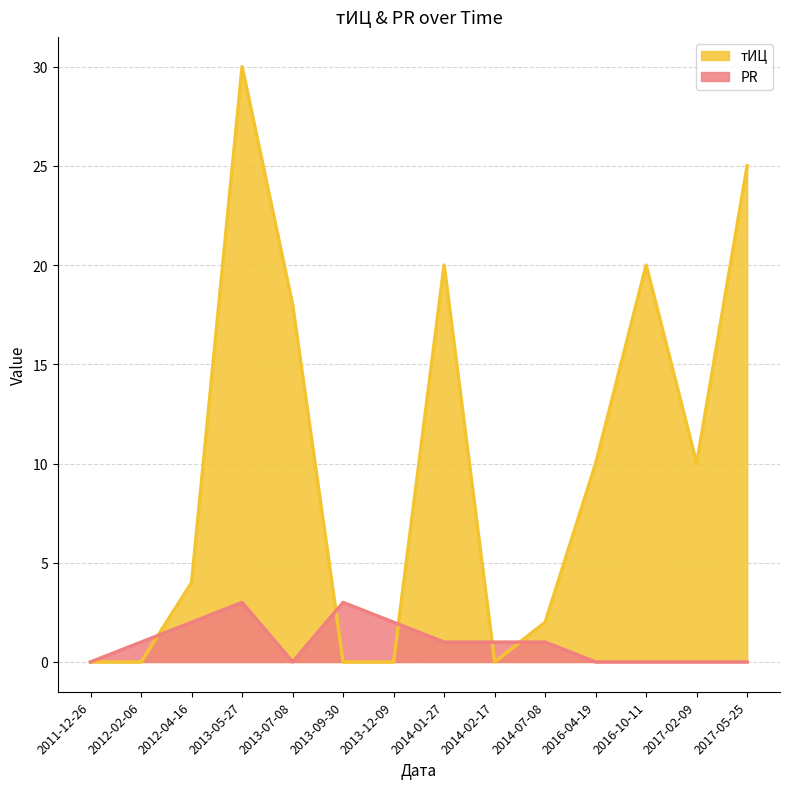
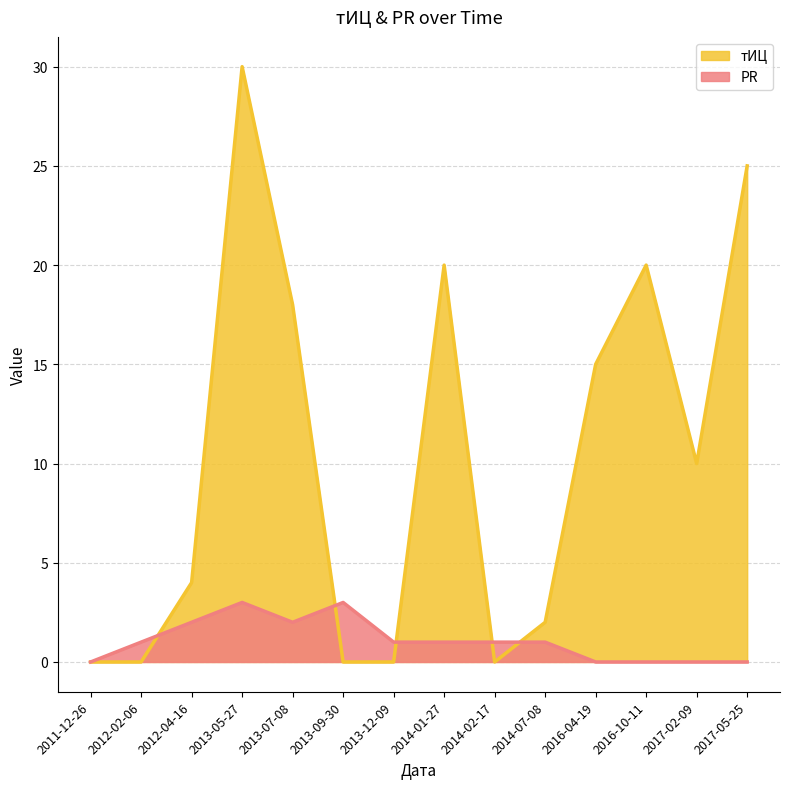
  {
    "тИЦ": {
      "2012-02-06": 0,
      "2012-04-16": 4,
      "2013-05-27": 30,
      "2013-07-08": 18,
      "2013-09-30": 0,
      "2013-12-09": 0,
      "2014-01-27": 20,
      "2014-02-17": 0,
      "2014-07-08": 2,
-     "2016-04-19": 10,
+     "2016-04-19": 15,
      "2016-10-11": 20,
      "2017-02-09": 10,
      "2017-05-25": 25
    },
    "PR": {
      "2012-02-06": 1,
      "2012-04-16": 2,
      "2013-05-27": 3,
-     "2013-07-08": 0,
+     "2013-07-08": 2,
      "2013-09-30": 3,
-     "2013-12-09": 2,
+     "2013-12-09": 1,
      "2014-01-27": 1,
      "2014-02-17": 1,
      "2014-07-08": 1,
      "2016-04-19": 0,
      "2016-10-11": 0,
      "2017-02-09": 0,
      "2017-05-25": 0
    }
  }
